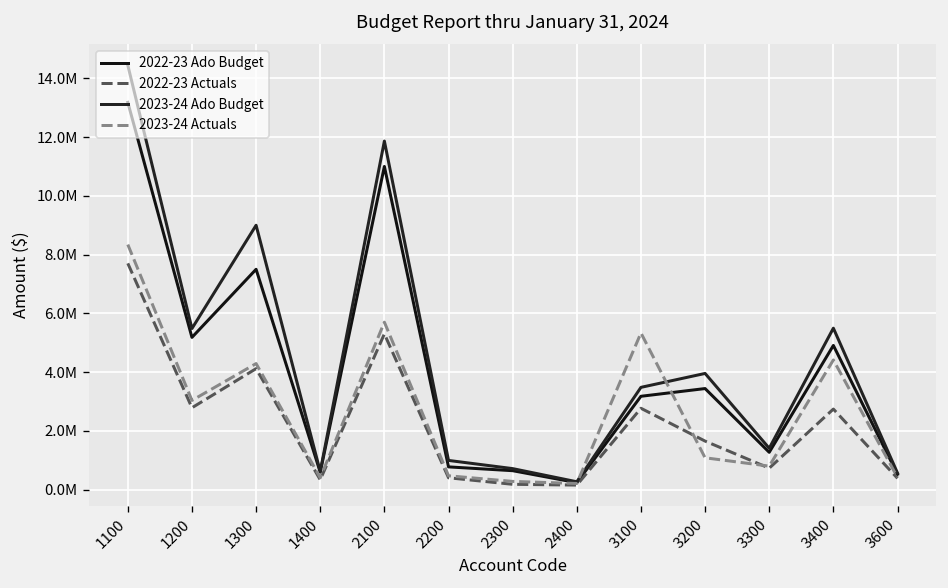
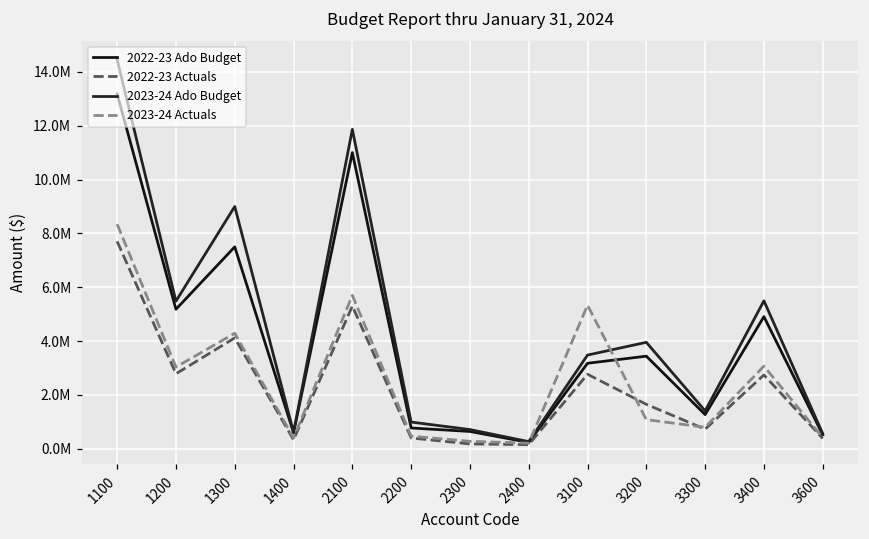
  {
    "2022-23 Actuals": {
      "1100": 7700000,
      "1200": 2800000,
      "1300": 4100000,
      "2100": 5300000,
      "3100": 2800000,
      "3200": 1600000,
      "3400": 2700000
    },
    "2023-24 Actuals": {
      "1100": 8300000,
      "1200": 3000000,
      "1300": 4300000,
      "2100": 5700000,
      "3100": 5300000,
      "3200": 1100000,
-     "3400": 4400000
+     "3400": 3100000
    }
  }
